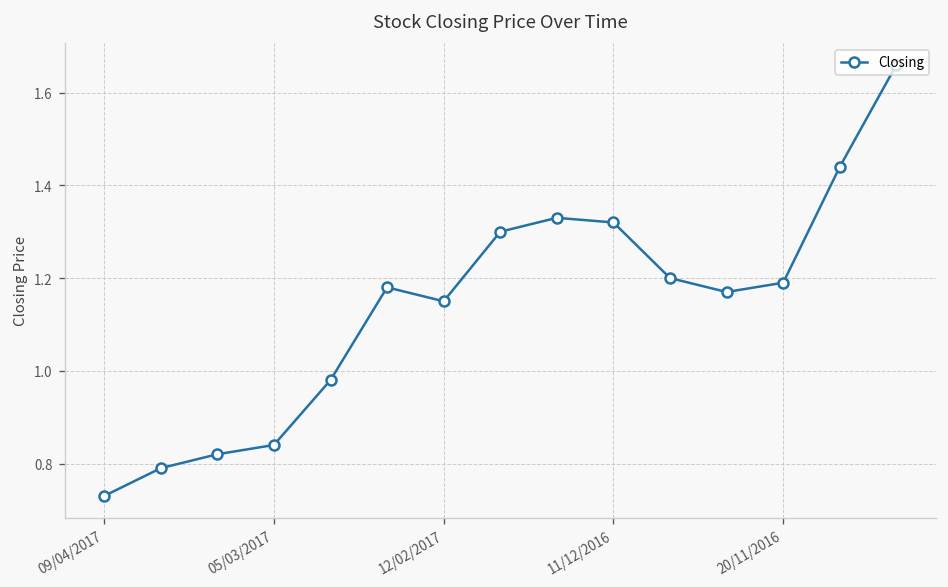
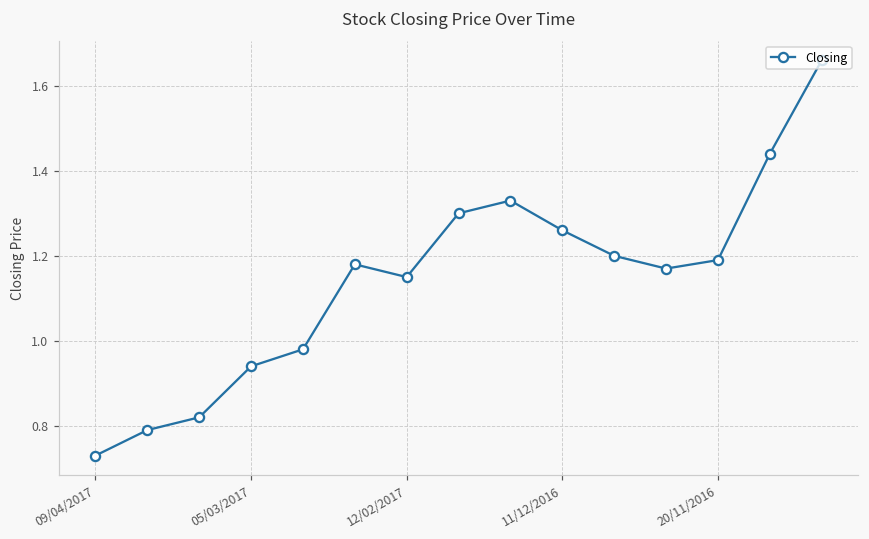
  {
    "09/04/2017": 0.73,
-   "05/03/2017": 0.84,
+   "05/03/2017": 0.94,
    "12/02/2017": 1.15,
-   "11/12/2016": 1.32,
+   "11/12/2016": 1.26,
    "20/11/2016": 1.19
  }
